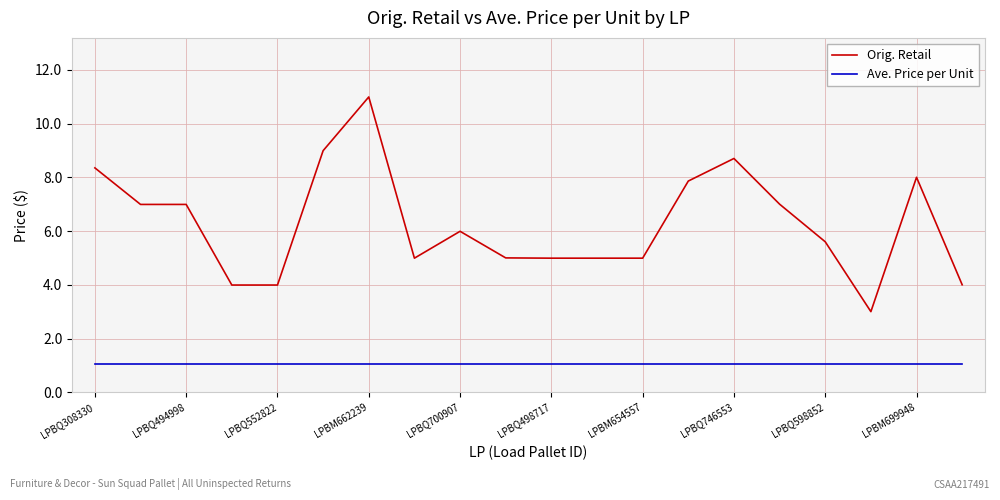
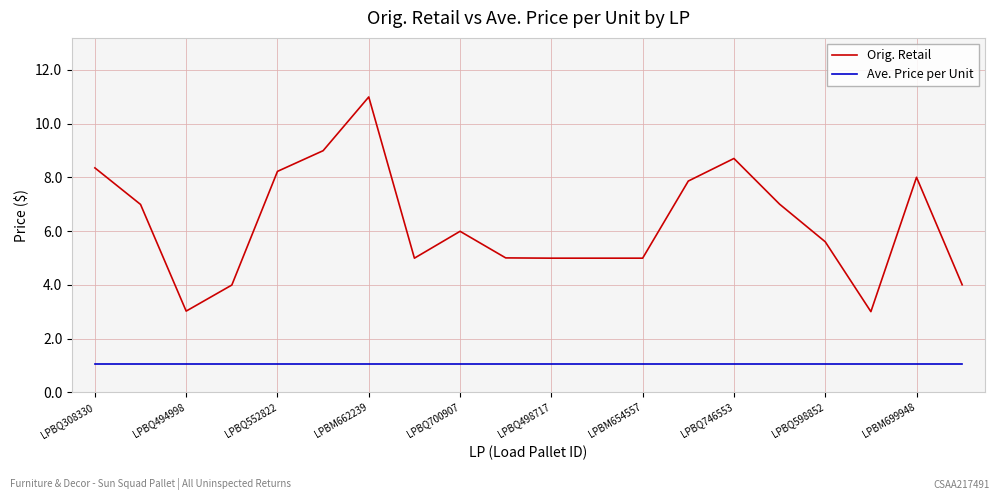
  {
    "Orig. Retail": {
      "LPBQ308330": 8.4,
-     "LPBQ494998": 7.0,
-     "LPBQ552822": 4.0,
+     "LPBQ494998": 3.0,
+     "LPBQ552822": 8.2,
      "LPBM662239": 11.0,
      "LPBQ700907": 6.0,
      "LPBQ498717": 5.0,
      "LPBM654557": 5.0,
      "LPBQ746553": 8.7,
      "LPBQ598852": 5.6,
      "LPBM699948": 8.0
    },
    "Ave. Price per Unit": {
      "LPBQ308330": 1.1,
      "LPBQ494998": 1.1,
      "LPBQ552822": 1.1,
      "LPBM662239": 1.1,
      "LPBQ700907": 1.1,
      "LPBQ498717": 1.1,
      "LPBM654557": 1.1,
      "LPBQ746553": 1.1,
      "LPBQ598852": 1.1,
      "LPBM699948": 1.1
    }
  }
